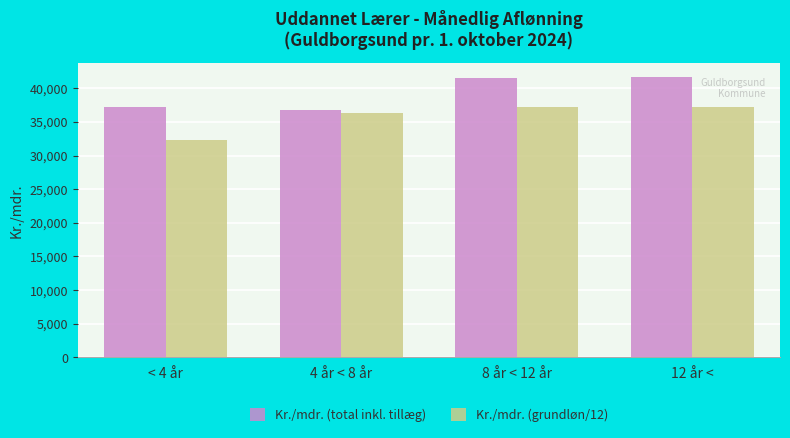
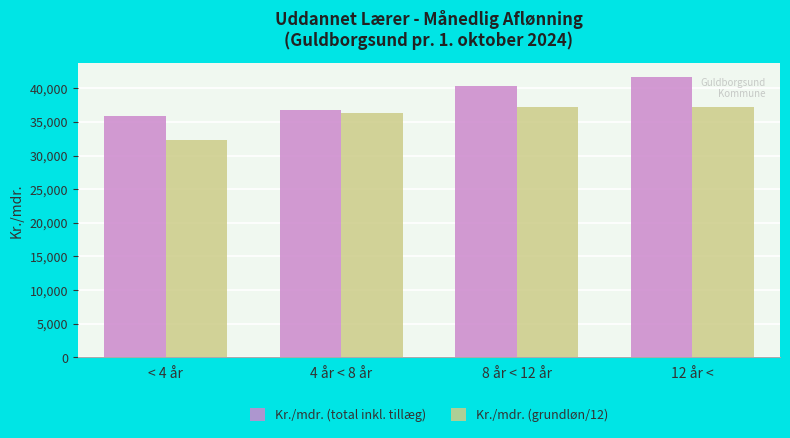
  {
    "Kr./mdr. (total inkl. tillæg)": {
-     "< 4 år": "37,000",
+     "< 4 år": "36,000",
      "4 år < 8 år": "37,000",
-     "8 år < 12 år": "42,000",
+     "8 år < 12 år": "40,000",
      "12 år <": "42,000"
    },
    "Kr./mdr. (grundløn/12)": {
      "< 4 år": "32,000",
      "4 år < 8 år": "36,000",
      "8 år < 12 år": "37,000",
      "12 år <": "37,000"
    }
  }
